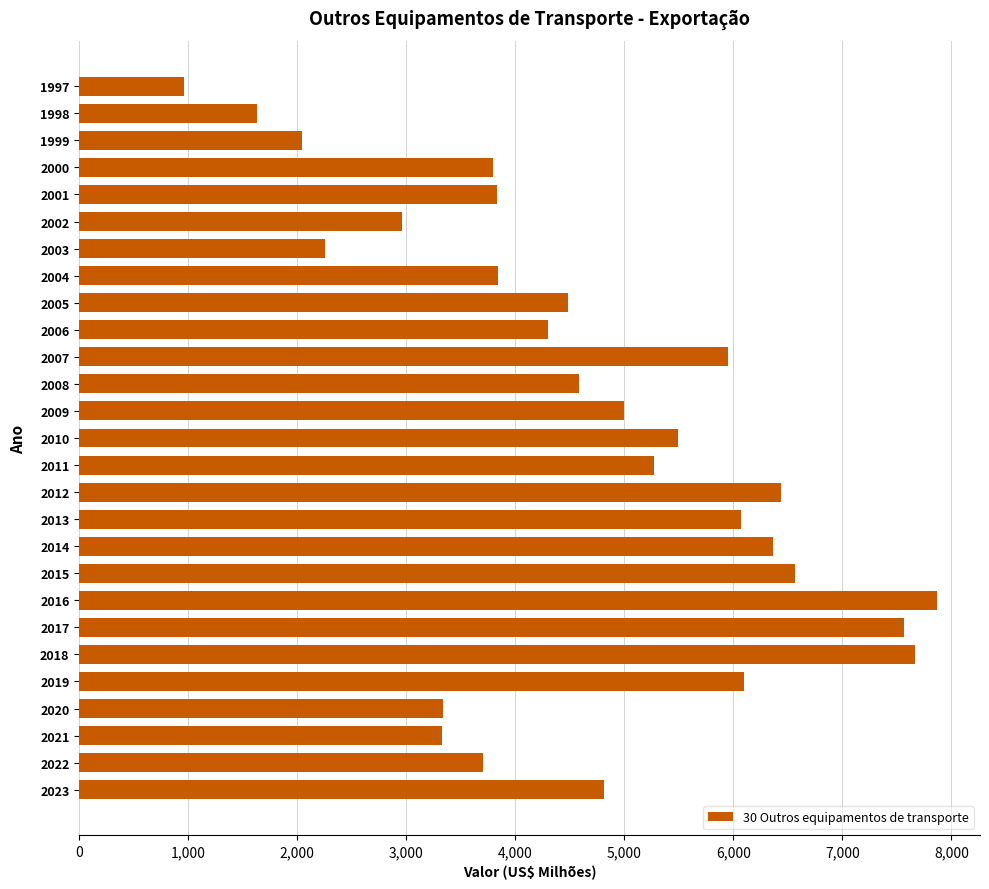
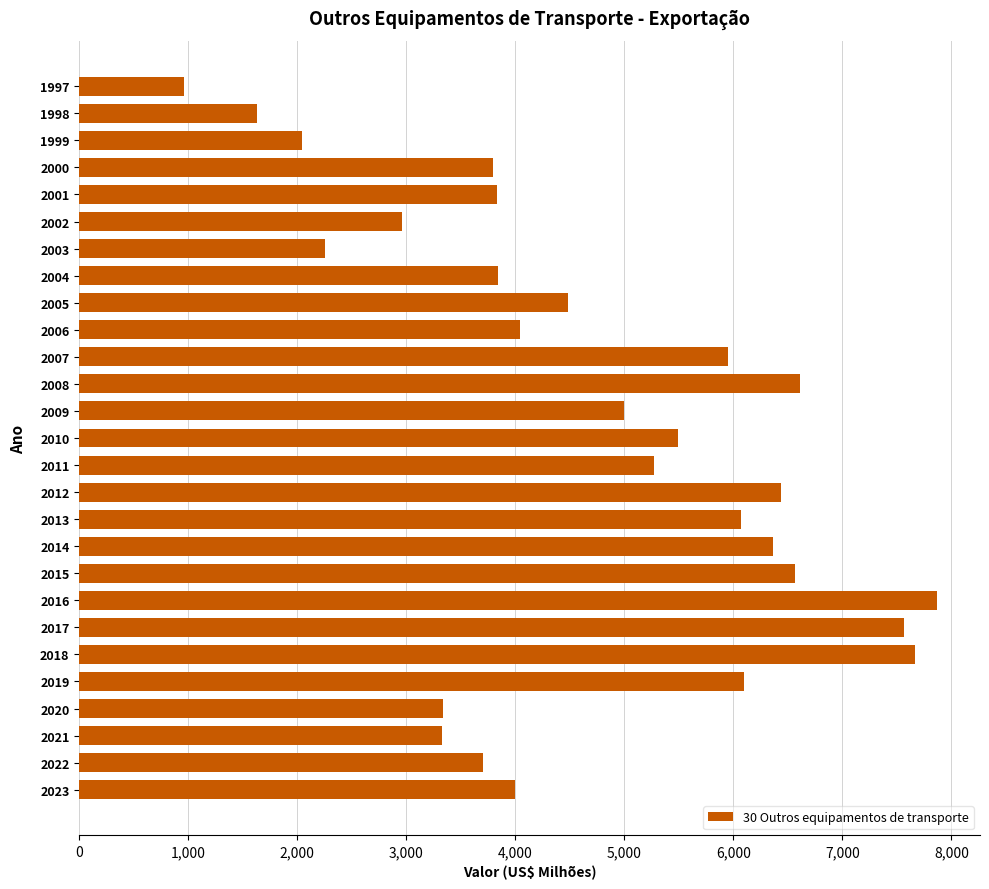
  {
    "1997": "960",
    "1998": "1,630",
    "1999": "2,050",
    "2000": "3,800",
    "2001": "3,830",
    "2002": "2,960",
    "2003": "2,250",
    "2004": "3,840",
    "2005": "4,480",
-   "2006": "4,300",
+   "2006": "4,040",
    "2007": "5,950",
-   "2008": "4,580",
+   "2008": "6,610",
    "2009": "5,000",
    "2010": "5,490",
    "2011": "5,270",
    "2012": "6,430",
    "2013": "6,070",
    "2014": "6,360",
    "2015": "6,570",
    "2016": "7,870",
    "2017": "7,560",
    "2018": "7,670",
    "2019": "6,090",
    "2020": "3,340",
    "2021": "3,330",
    "2022": "3,700",
-   "2023": "4,810"
+   "2023": "3,990"
  }
